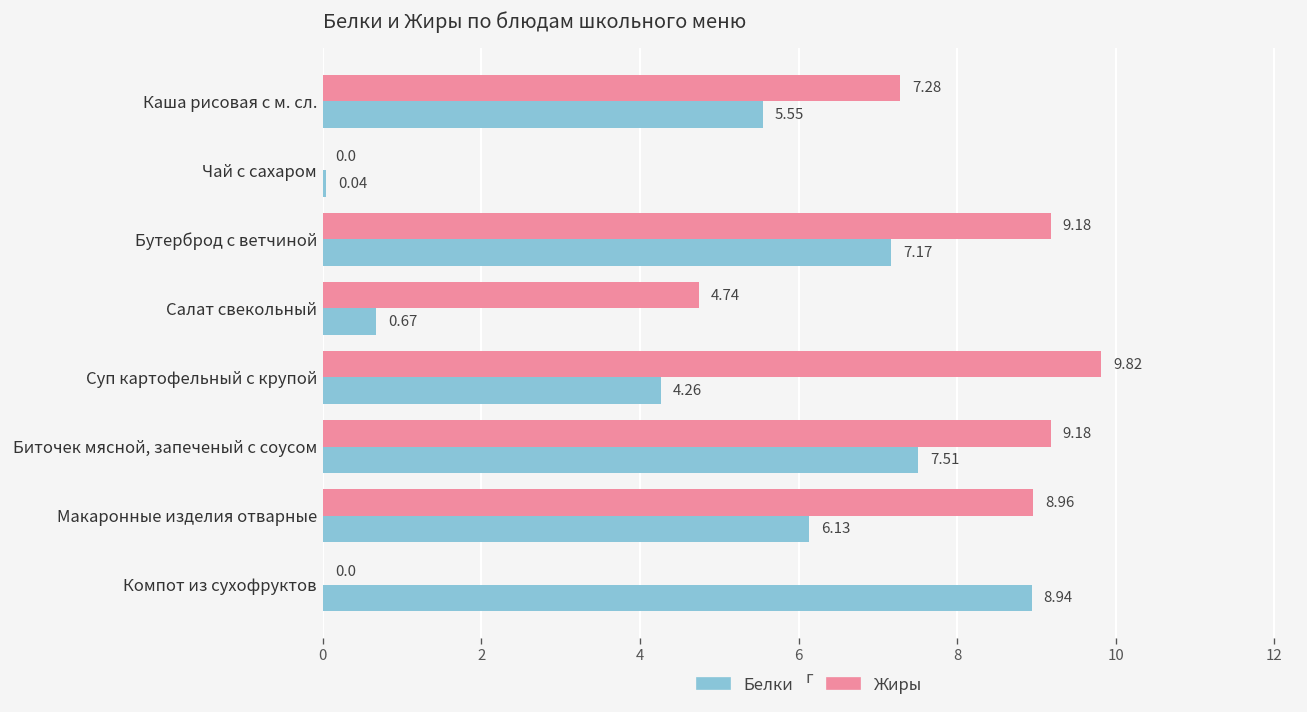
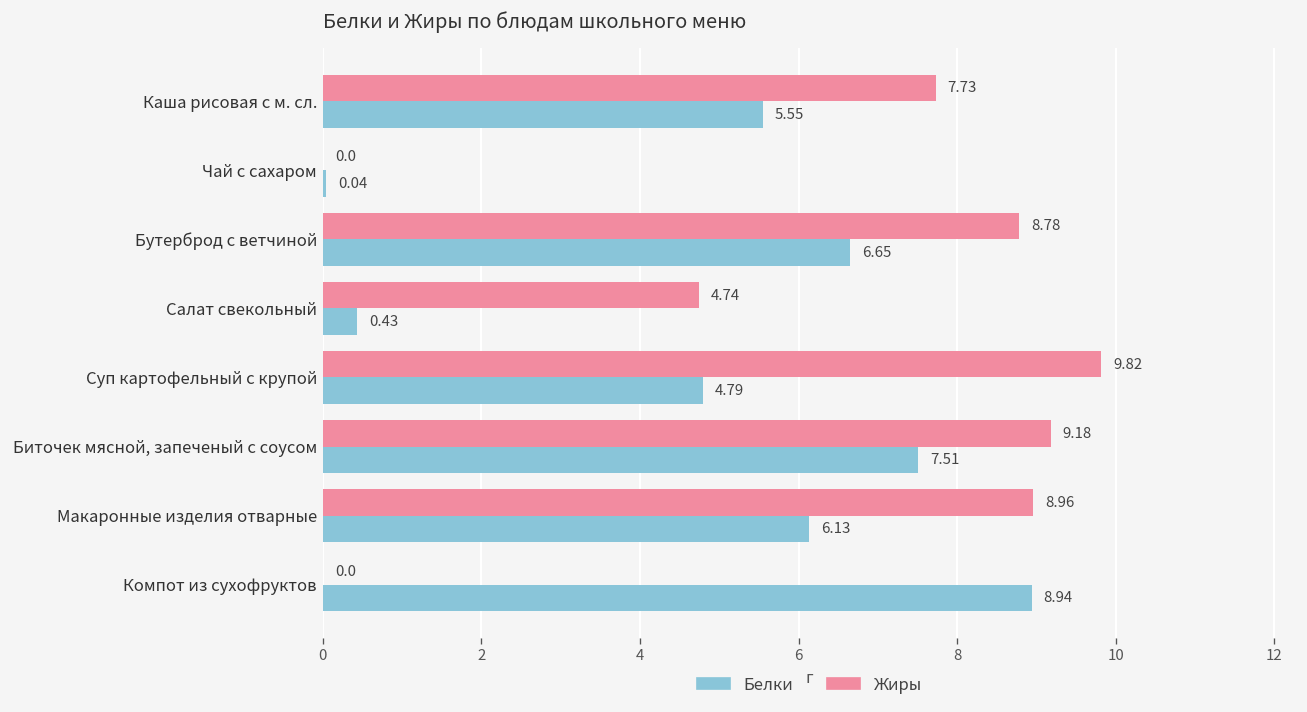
  {
    "Белки": {
      "Каша рисовая с м. сл.": 5.55,
      "Чай с сахаром": 0.04,
-     "Бутерброд с ветчиной": 7.17,
-     "Салат свекольный": 0.67,
-     "Суп картофельный с крупой": 4.26,
+     "Бутерброд с ветчиной": 6.65,
+     "Салат свекольный": 0.43,
+     "Суп картофельный с крупой": 4.79,
      "Биточек мясной, запеченый с соусом": 7.51,
      "Макаронные изделия отварные": 6.13,
      "Компот из сухофруктов": 8.94
    },
    "Жиры": {
-     "Каша рисовая с м. сл.": 7.28,
+     "Каша рисовая с м. сл.": 7.73,
      "Чай с сахаром": 0.0,
-     "Бутерброд с ветчиной": 9.18,
+     "Бутерброд с ветчиной": 8.78,
      "Салат свекольный": 4.74,
      "Суп картофельный с крупой": 9.82,
      "Биточек мясной, запеченый с соусом": 9.18,
      "Макаронные изделия отварные": 8.96,
      "Компот из сухофруктов": 0.0
    }
  }
